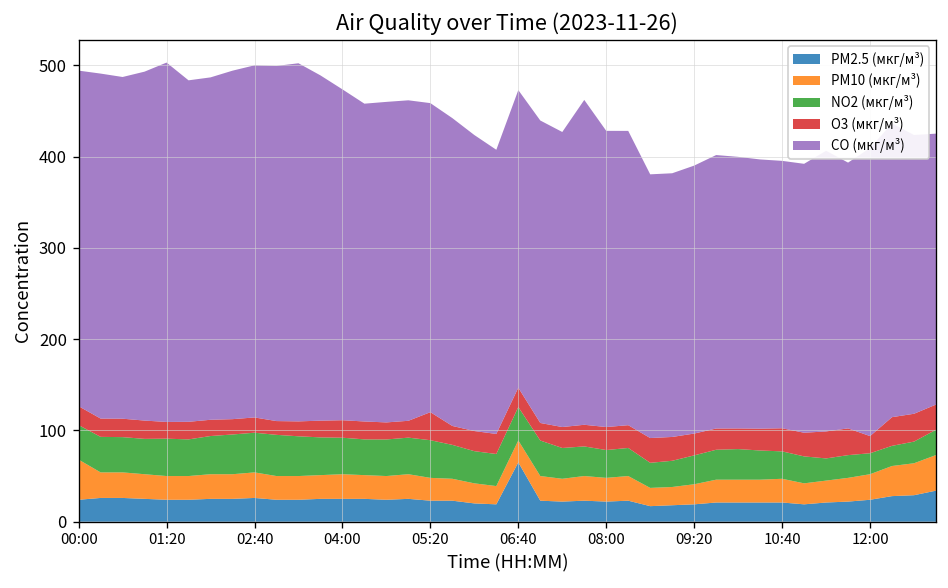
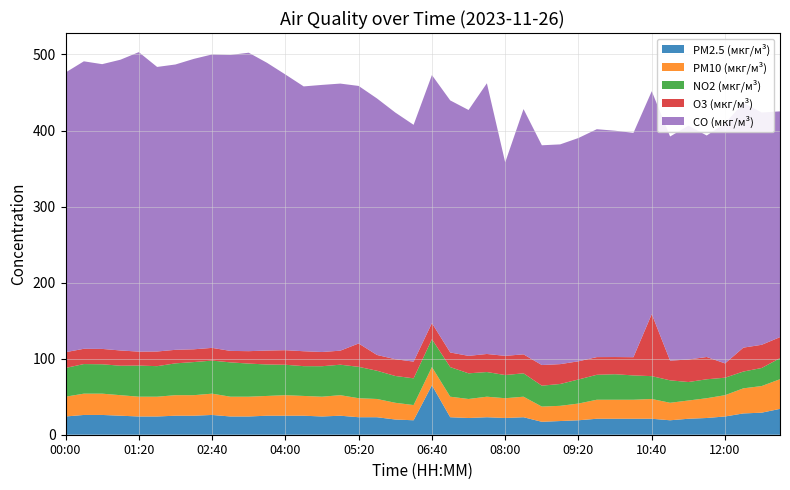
  {
    "PM2.5 (мкг/м³)": {
      "00:00": 20,
      "01:20": 20,
      "02:40": 30,
      "04:00": 30,
      "05:20": 20,
      "06:40": 70,
      "08:00": 20,
      "09:20": 20,
      "10:40": 20,
      "12:00": 20
    },
    "PM10 (мкг/м³)": {
-     "00:00": 40,
+     "00:00": 30,
      "01:20": 30,
      "02:40": 30,
      "04:00": 30,
      "05:20": 30,
      "06:40": 20,
      "08:00": 30,
      "09:20": 20,
      "10:40": 30,
      "12:00": 30
    },
    "NO2 (мкг/м³)": {
      "00:00": 40,
      "01:20": 40,
      "02:40": 40,
      "04:00": 40,
      "05:20": 40,
      "06:40": 40,
      "08:00": 30,
      "09:20": 30,
      "10:40": 30,
      "12:00": 20
    },
    "O3 (мкг/м³)": {
      "00:00": 20,
      "01:20": 20,
      "02:40": 20,
      "04:00": 20,
      "05:20": 30,
      "06:40": 20,
      "08:00": 30,
      "09:20": 20,
-     "10:40": 30,
+     "10:40": 80,
      "12:00": 20
    },
    "CO (мкг/м³)": {
      "00:00": 370,
      "01:20": 390,
      "02:40": 390,
      "04:00": 360,
      "05:20": 340,
      "06:40": 330,
-     "08:00": 320,
+     "08:00": 250,
      "09:20": 290,
      "10:40": 290
    }
  }
